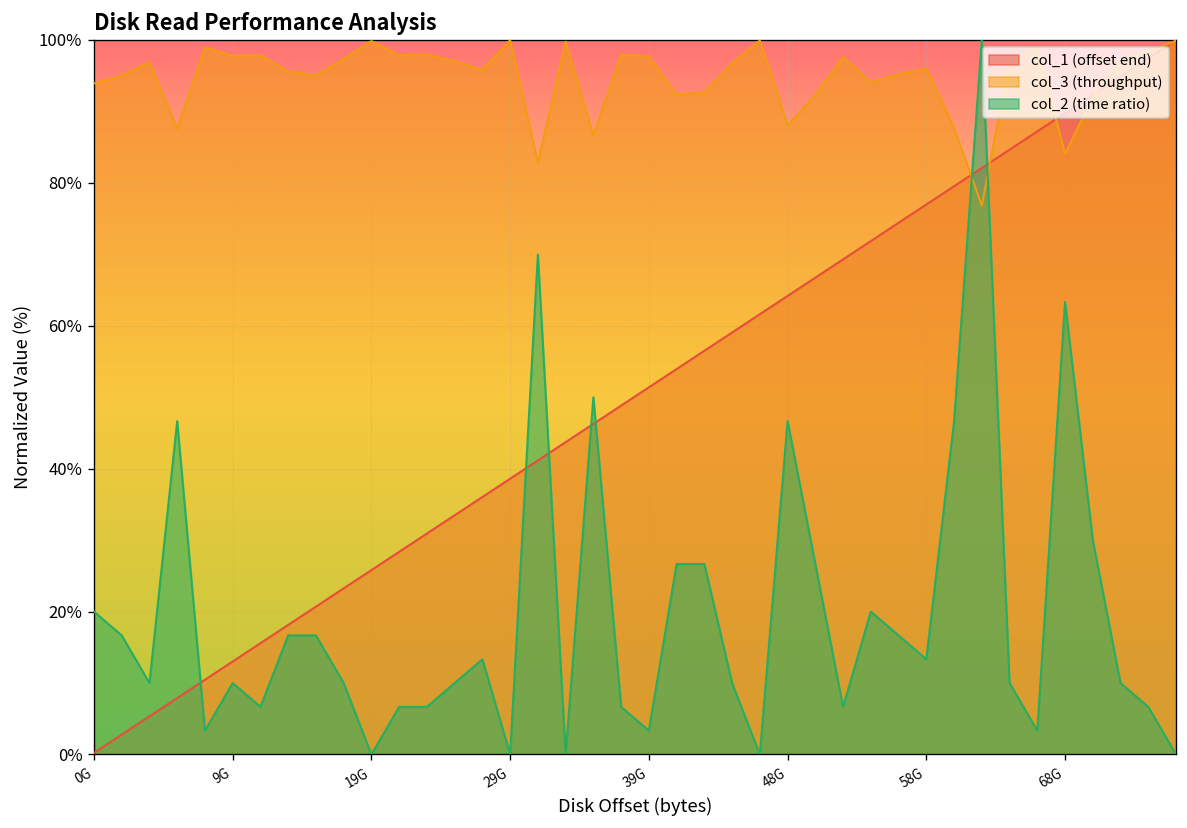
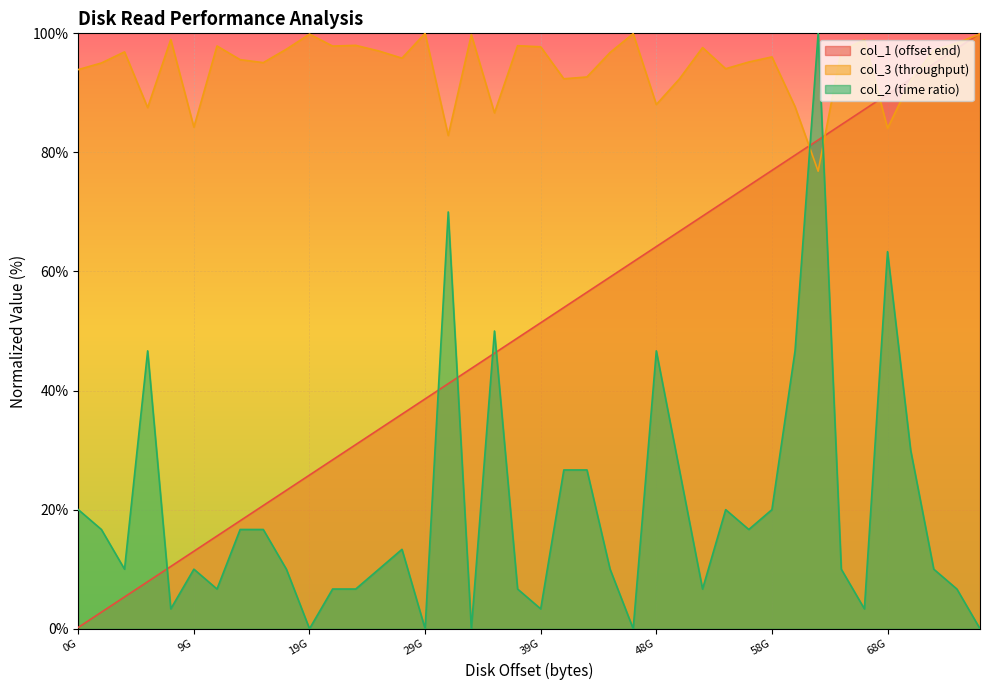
  {
    "col_1 (offset end)": {
      "0G": "0%",
      "9G": "13%",
      "19G": "26%",
      "29G": "39%",
      "39G": "51%",
      "48G": "64%",
      "58G": "77%"
    },
    "col_3 (throughput)": {
      "0G": "94%",
-     "9G": "98%",
+     "9G": "84%",
      "19G": "100%",
      "29G": "100%",
      "39G": "98%",
      "48G": "88%",
      "58G": "96%",
      "68G": "84%"
    },
    "col_2 (time ratio)": {
      "0G": "20%",
      "9G": "10%",
      "19G": "0%",
      "29G": "0%",
      "39G": "3%",
      "48G": "47%",
-     "58G": "13%",
+     "58G": "20%",
      "68G": "63%"
    }
  }
